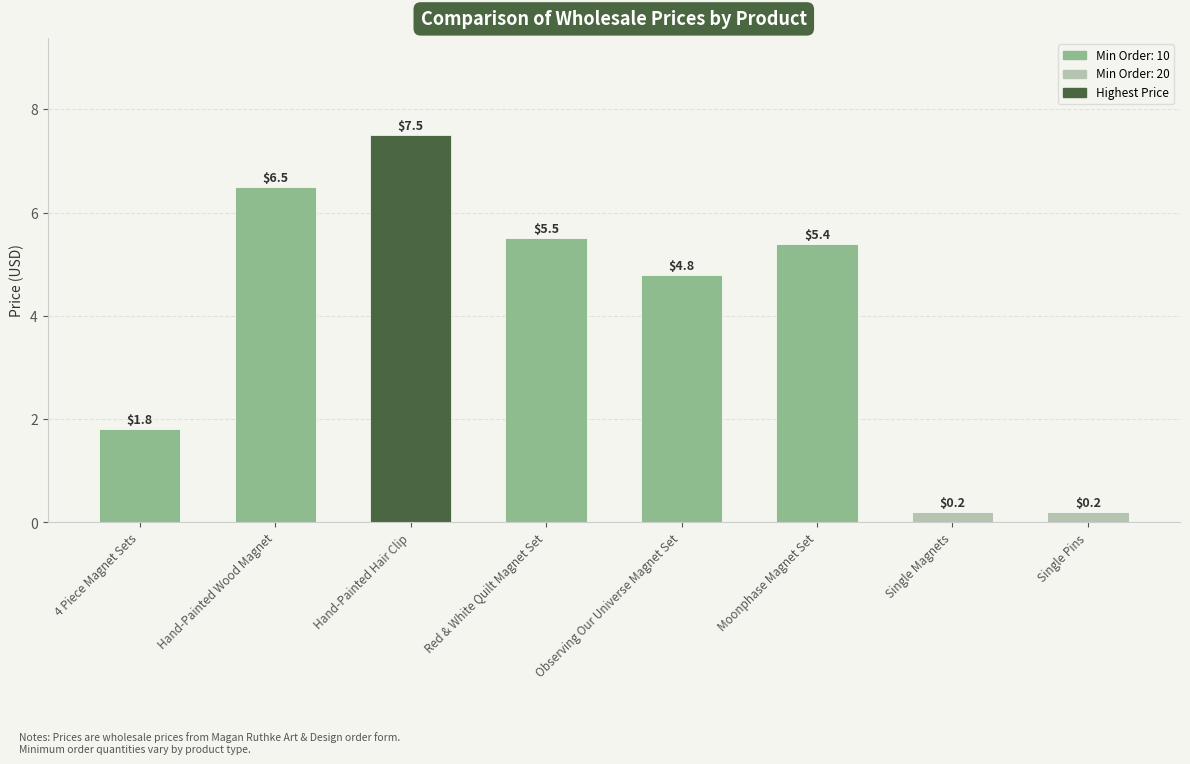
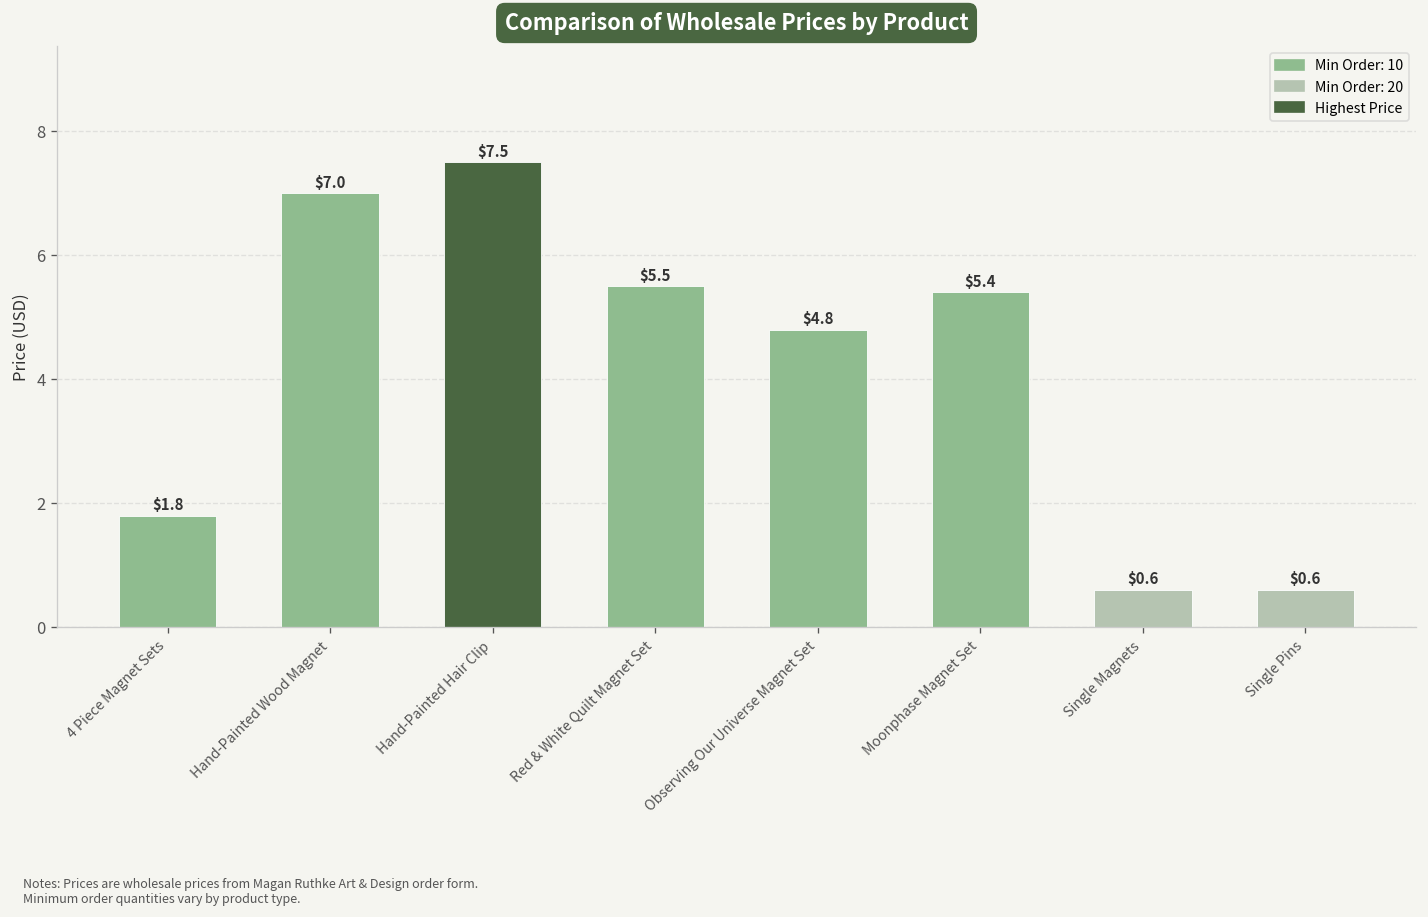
  {
    "4 Piece Magnet Sets": "$1.8",
-   "Hand-Painted Wood Magnet": "$6.5",
+   "Hand-Painted Wood Magnet": "$7.0",
    "Hand-Painted Hair Clip": "$7.5",
    "Red & White Quilt Magnet Set": "$5.5",
    "Observing Our Universe Magnet Set": "$4.8",
    "Moonphase Magnet Set": "$5.4",
-   "Single Magnets": "$0.2",
-   "Single Pins": "$0.2"
+   "Single Magnets": "$0.6",
+   "Single Pins": "$0.6"
  }
